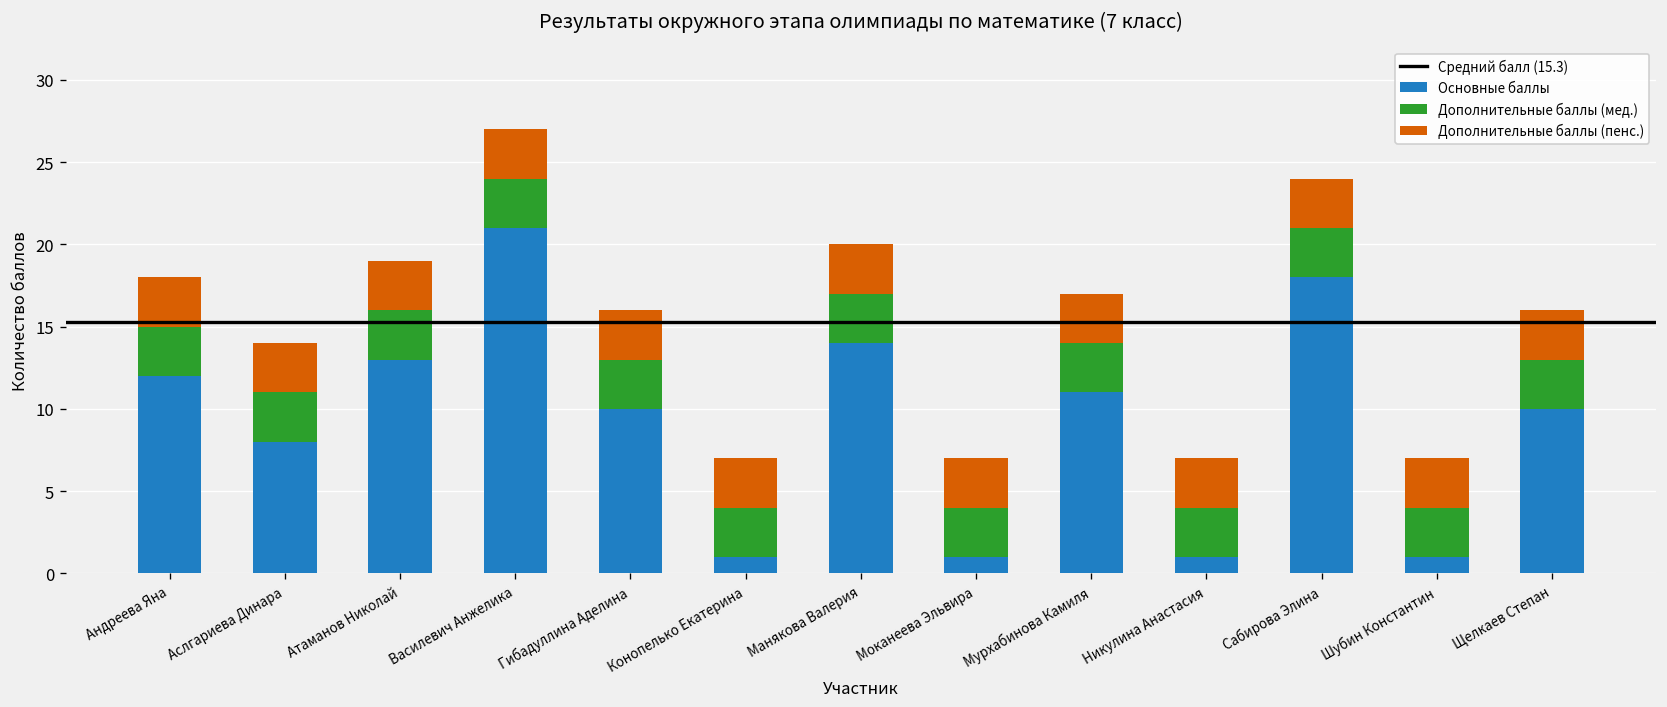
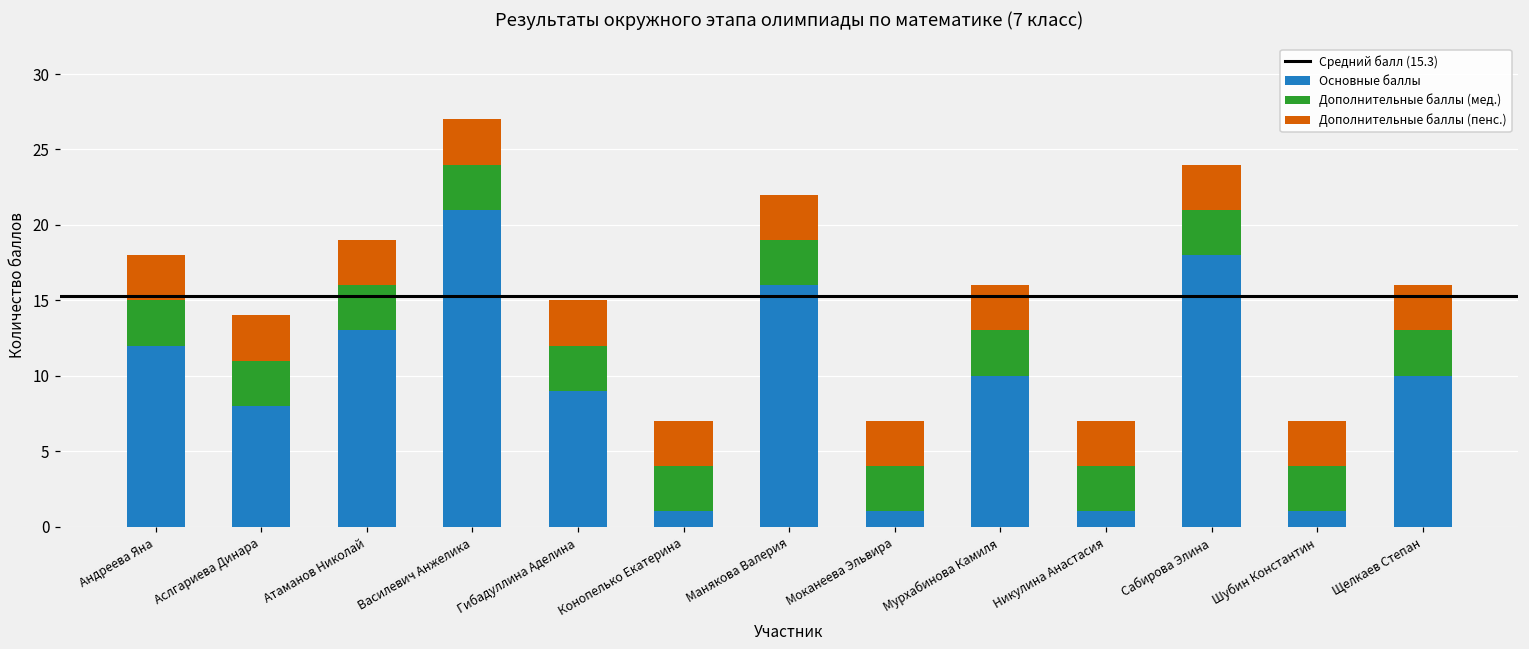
  {
    "Основные баллы": {
      "Андреева Яна": 12.0,
      "Аслгариева Динара": 8.0,
      "Атаманов Николай": 13.0,
      "Василевич Анжелика": 21.0,
-     "Гибадуллина Аделина": 10.0,
+     "Гибадуллина Аделина": 9.0,
      "Конопелько Екатерина": 1.0,
-     "Манякова Валерия": 14.0,
+     "Манякова Валерия": 16.0,
      "Моканеева Эльвира": 1.0,
-     "Мурхабинова Камиля": 11.0,
+     "Мурхабинова Камиля": 10.0,
      "Никулина Анастасия": 1.0,
      "Сабирова Элина": 18.0,
      "Шубин Константин": 1.0,
      "Щелкаев Степан": 10.0
    },
    "Дополнительные баллы (мед.)": {
      "Андреева Яна": 3.0,
      "Аслгариева Динара": 3.0,
      "Атаманов Николай": 3.0,
      "Василевич Анжелика": 3.0,
      "Гибадуллина Аделина": 3.0,
      "Конопелько Екатерина": 3.0,
      "Манякова Валерия": 3.0,
      "Моканеева Эльвира": 3.0,
      "Мурхабинова Камиля": 3.0,
      "Никулина Анастасия": 3.0,
      "Сабирова Элина": 3.0,
      "Шубин Константин": 3.0,
      "Щелкаев Степан": 3.0
    }
  }
